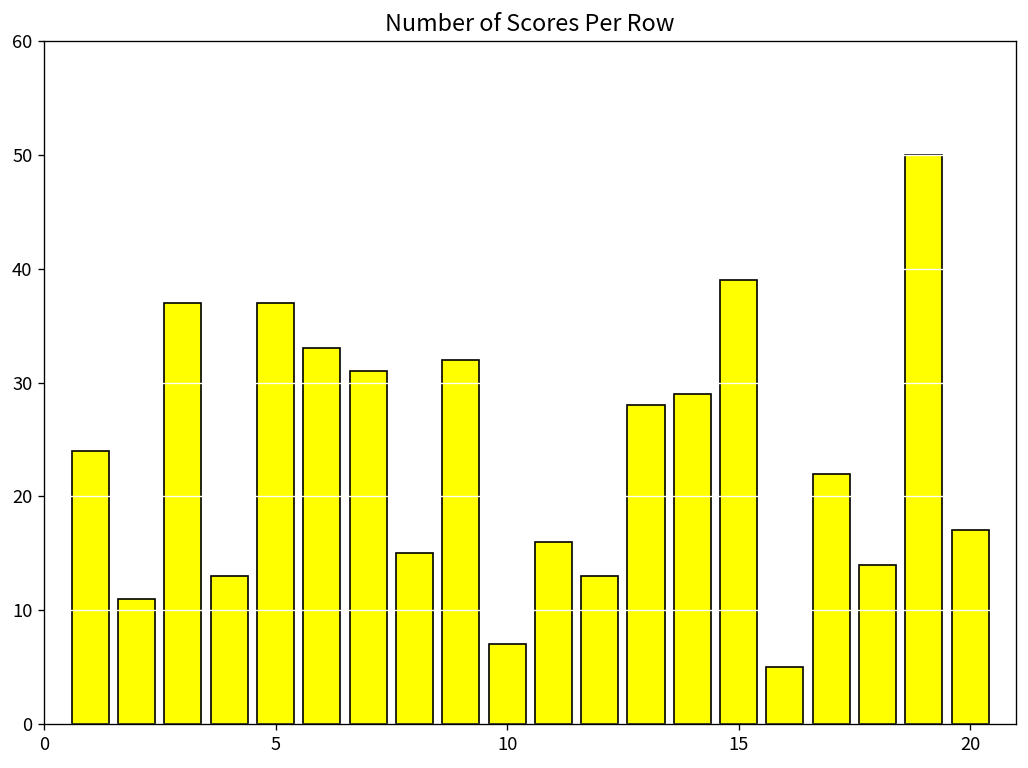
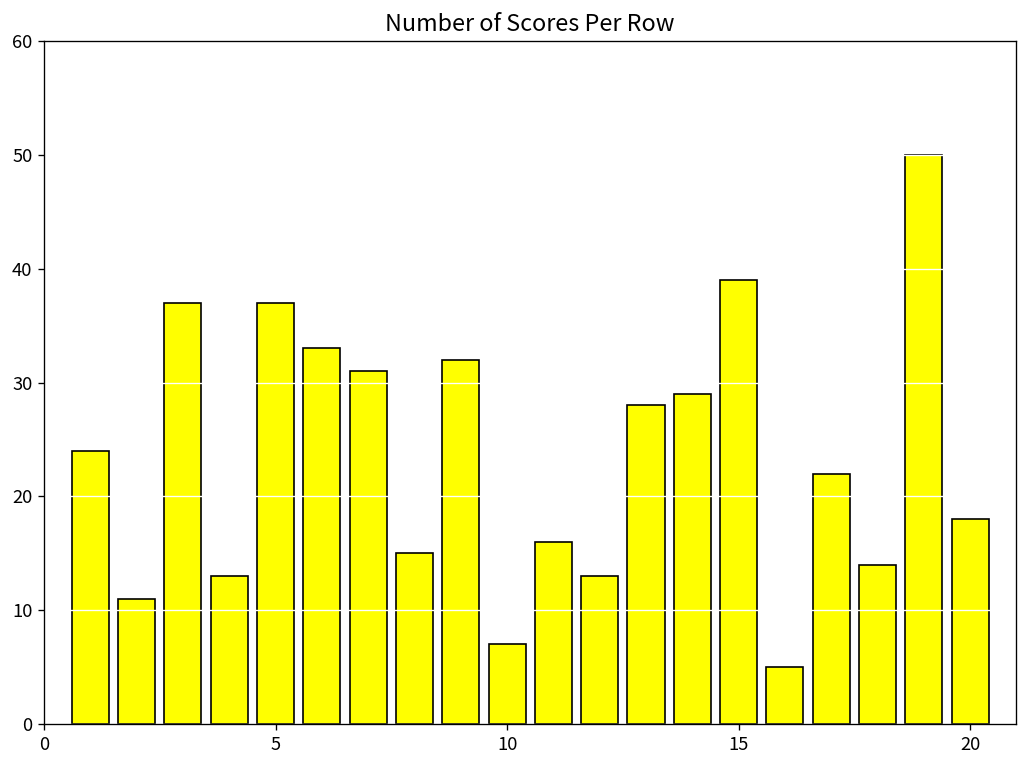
  {
    "5": 37,
    "10": 7,
    "15": 39,
-   "20": 17
+   "20": 18
  }
